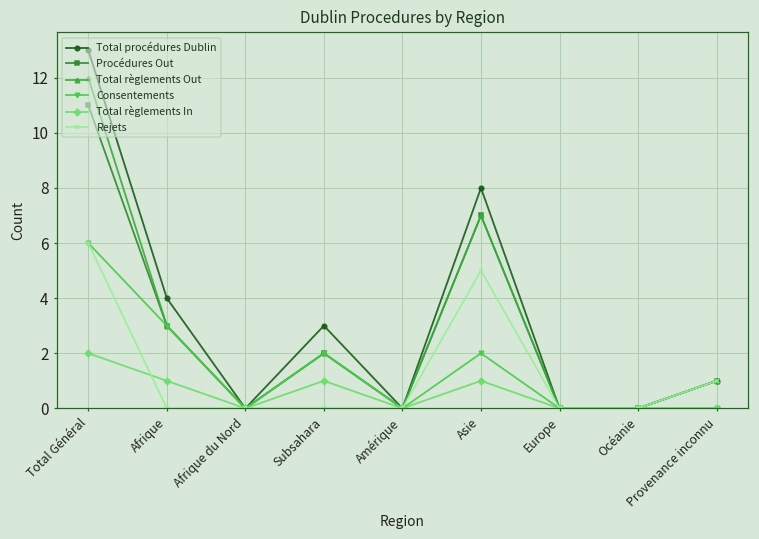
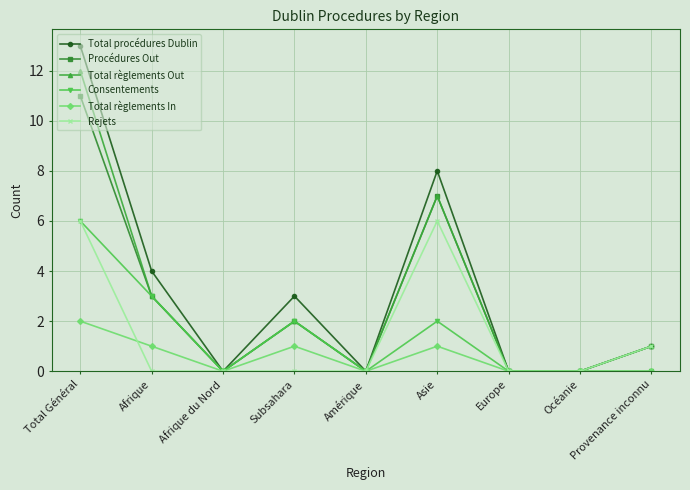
  {
    "Rejets": {
      "Afrique": 0,
      "Subsahara": 0,
-     "Asie": 5
+     "Asie": 6
    }
  }
